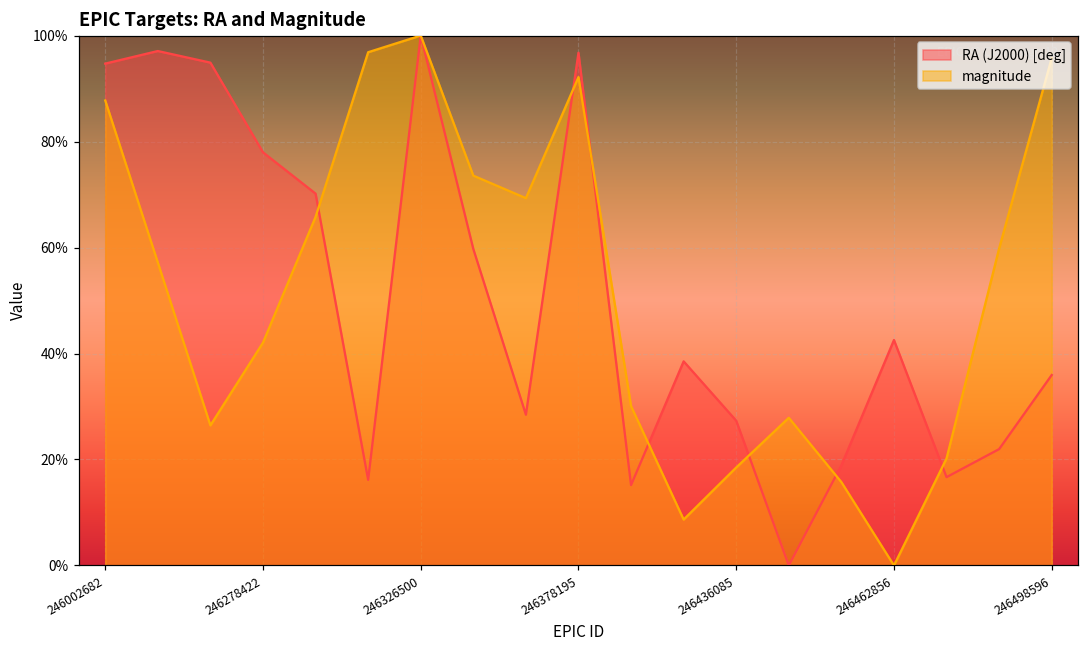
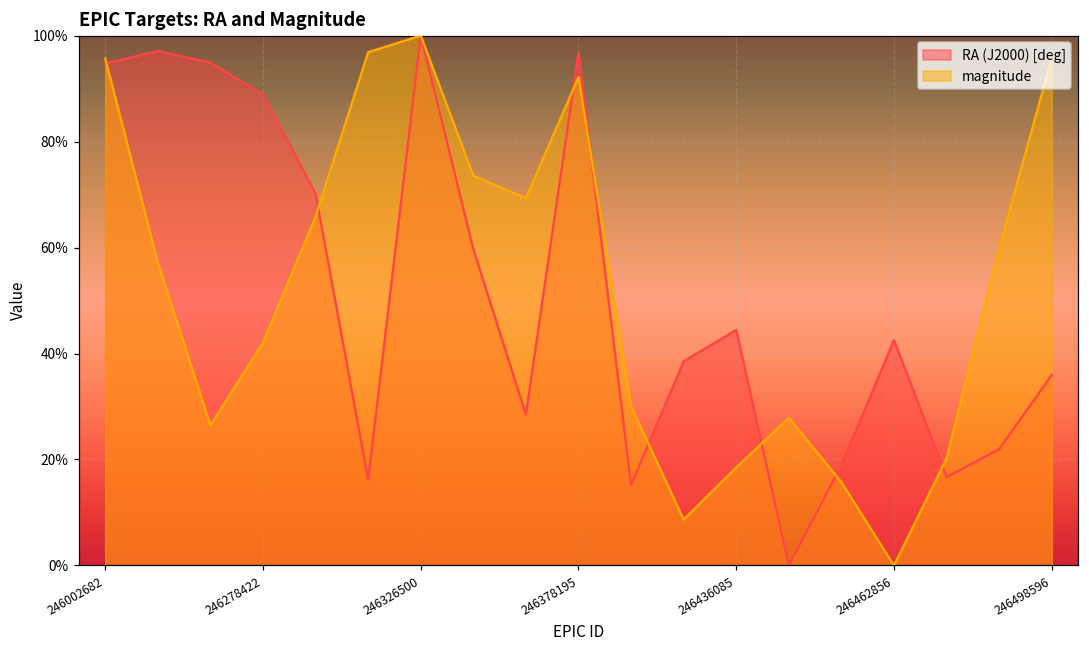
  {
    "RA (J2000) [deg]": {
      "246002682": "95%",
-     "246278422": "78%",
+     "246278422": "89%",
      "246378195": "97%",
-     "246436085": "27%",
+     "246436085": "44%",
      "246462856": "43%",
      "246498596": "36%"
    },
    "magnitude": {
-     "246002682": "88%",
+     "246002682": "96%",
      "246278422": "42%",
      "246378195": "92%",
      "246436085": "18%",
      "246462856": "0%"
    }
  }
